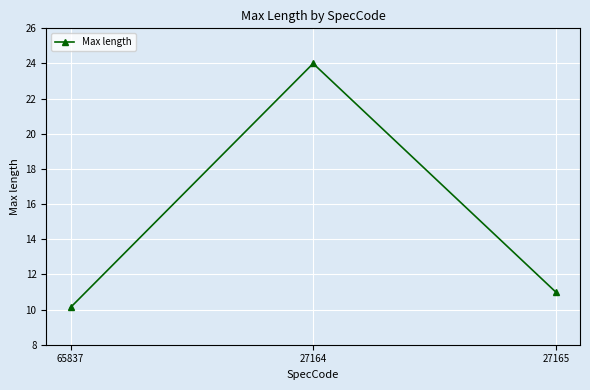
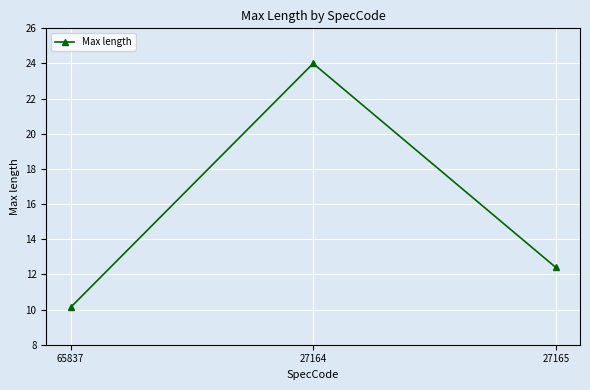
  {
    "65837": 10.1,
    "27164": 24.0,
-   "27165": 11.0
+   "27165": 12.4
  }
